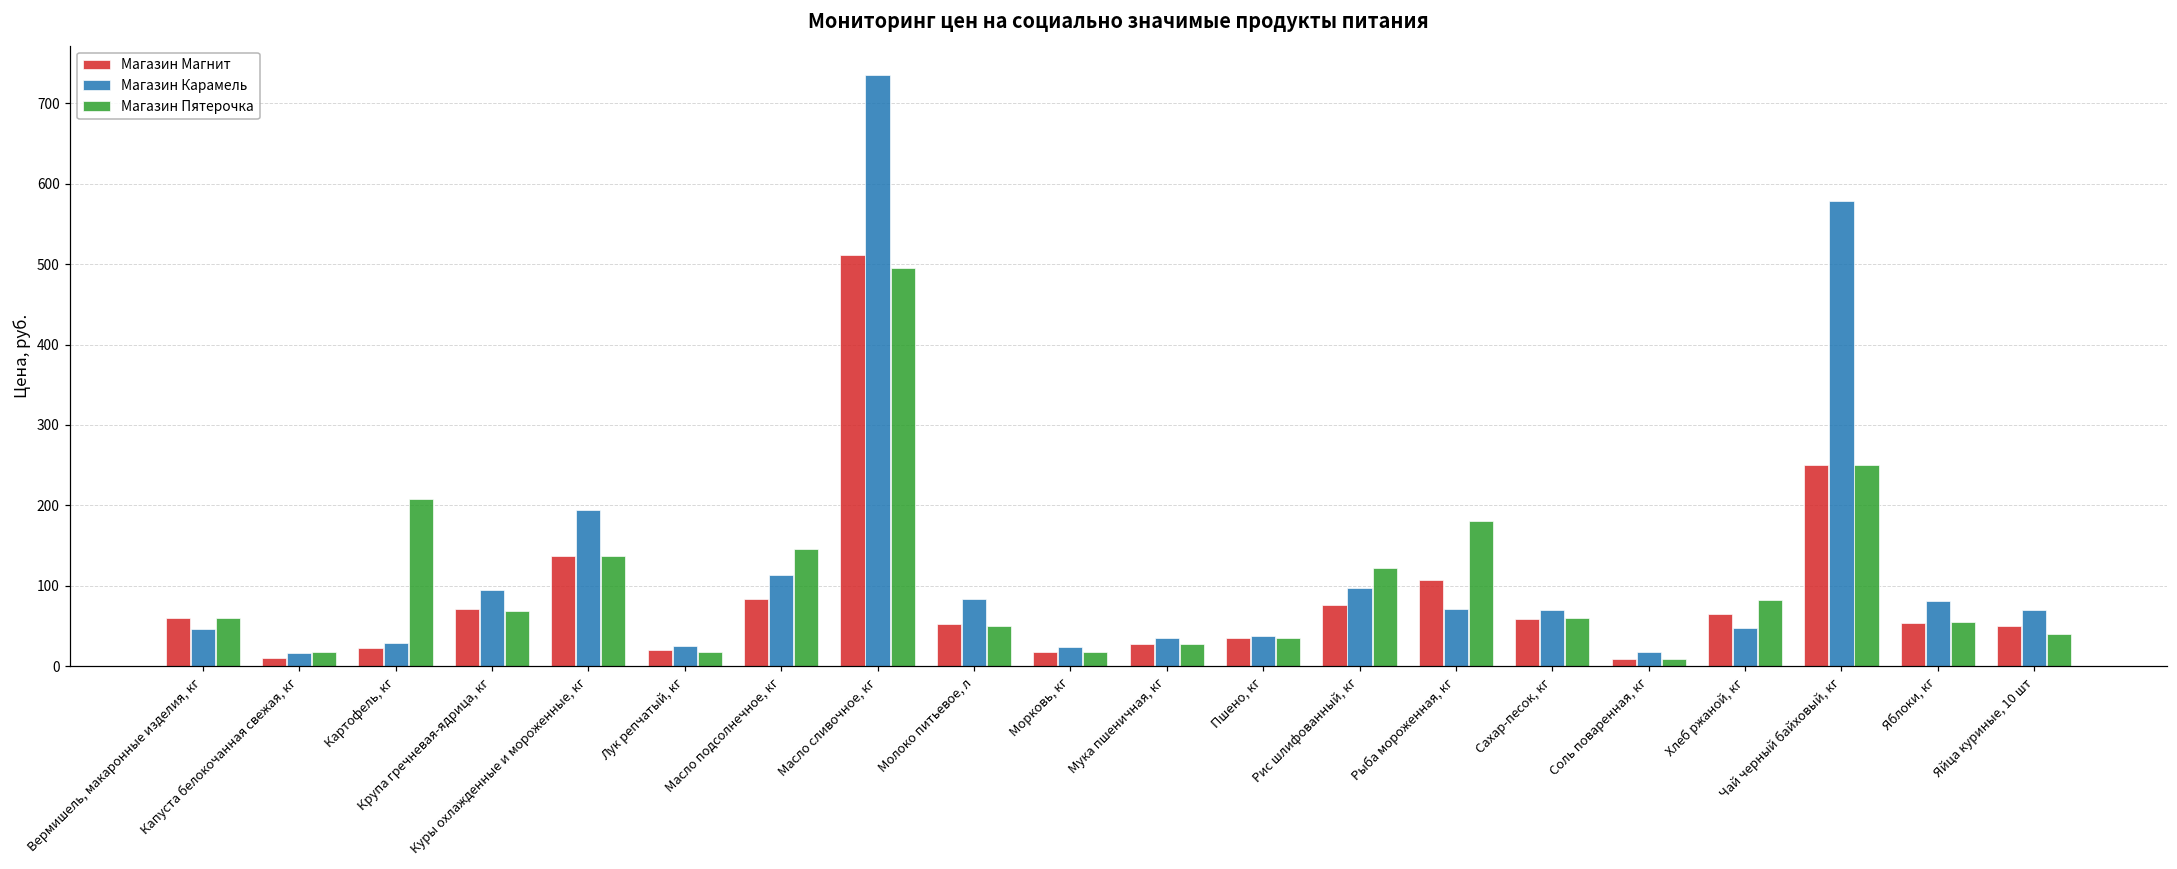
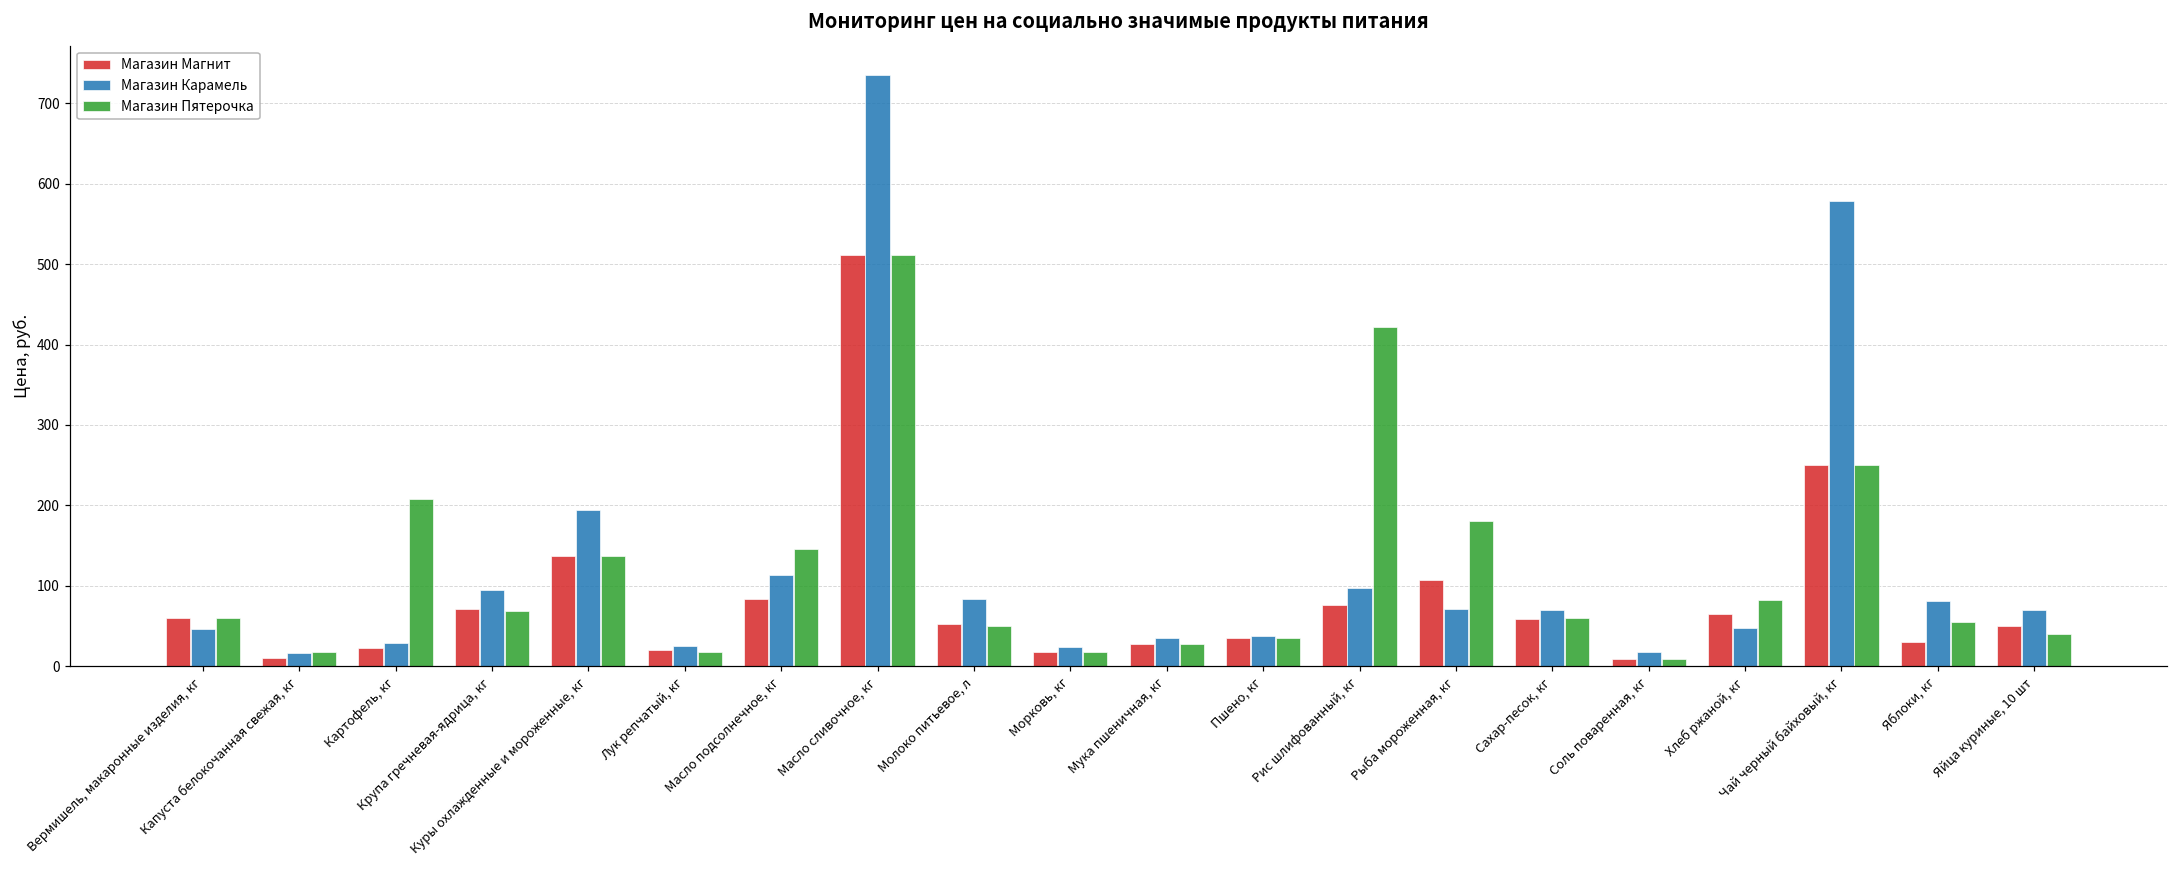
  {
    "Магазин Магнит": {
      "Вермишель, макаронные изделия, кг": 60,
      "Капуста белокочанная свежая, кг": 10,
      "Картофель, кг": 20,
      "Крупа гречневая-ядрица, кг": 70,
      "Куры охлажденные и мороженные, кг": 140,
      "Лук репчатый, кг": 20,
      "Масло подсолнечное, кг": 80,
      "Масло сливочное, кг": 510,
      "Молоко питьевое, л": 50,
      "Морковь, кг": 20,
      "Мука пшеничная, кг": 30,
      "Пшено, кг": 30,
      "Рис шлифованный, кг": 80,
      "Рыба мороженная, кг": 110,
      "Сахар-песок, кг": 60,
      "Соль поваренная, кг": 10,
      "Хлеб ржаной, кг": 70,
      "Чай черный байховый, кг": 250,
-     "Яблоки, кг": 50,
+     "Яблоки, кг": 30,
      "Яйца куриные, 10 шт": 50
    },
    "Магазин Карамель": {
      "Вермишель, макаронные изделия, кг": 50,
      "Капуста белокочанная свежая, кг": 20,
      "Картофель, кг": 30,
      "Крупа гречневая-ядрица, кг": 100,
      "Куры охлажденные и мороженные, кг": 190,
      "Лук репчатый, кг": 30,
      "Масло подсолнечное, кг": 110,
      "Масло сливочное, кг": 740,
      "Молоко питьевое, л": 80,
      "Морковь, кг": 20,
      "Мука пшеничная, кг": 30,
      "Пшено, кг": 40,
      "Рис шлифованный, кг": 100,
      "Рыба мороженная, кг": 70,
      "Сахар-песок, кг": 70,
      "Соль поваренная, кг": 20,
      "Хлеб ржаной, кг": 50,
      "Чай черный байховый, кг": 580,
      "Яблоки, кг": 80,
      "Яйца куриные, 10 шт": 70
    },
    "Магазин Пятерочка": {
      "Вермишель, макаронные изделия, кг": 60,
      "Капуста белокочанная свежая, кг": 20,
      "Картофель, кг": 210,
      "Крупа гречневая-ядрица, кг": 70,
      "Куры охлажденные и мороженные, кг": 140,
      "Лук репчатый, кг": 20,
      "Масло подсолнечное, кг": 150,
-     "Масло сливочное, кг": 500,
+     "Масло сливочное, кг": 510,
      "Молоко питьевое, л": 50,
      "Морковь, кг": 20,
      "Мука пшеничная, кг": 30,
      "Пшено, кг": 30,
-     "Рис шлифованный, кг": 120,
+     "Рис шлифованный, кг": 420,
      "Рыба мороженная, кг": 180,
      "Сахар-песок, кг": 60,
      "Соль поваренная, кг": 10,
      "Хлеб ржаной, кг": 80,
      "Чай черный байховый, кг": 250,
      "Яблоки, кг": 50,
      "Яйца куриные, 10 шт": 40
    }
  }
